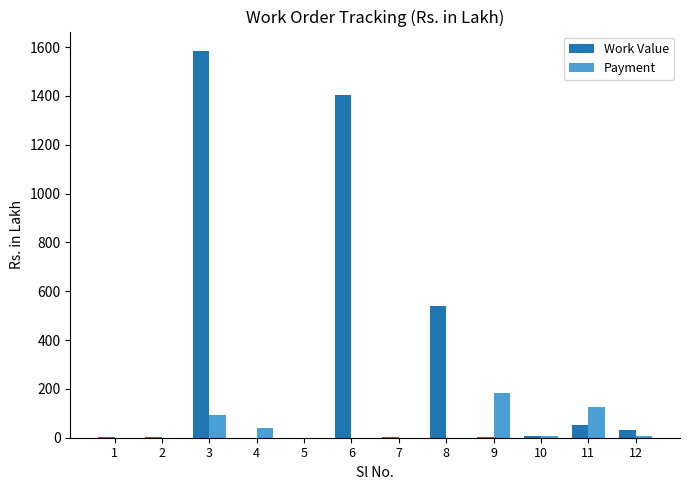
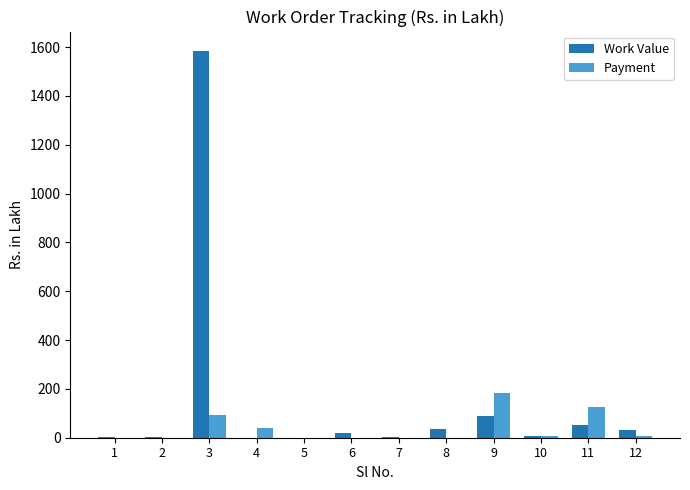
  {
    "Work Value": {
      "3": 1580,
      "4": 0,
-     "6": 1400,
-     "8": 540,
-     "9": 0,
+     "6": 20,
+     "8": 30,
+     "9": 90,
      "11": 50,
      "12": 30
    },
    "Payment": {
      "1": 0,
      "2": 0,
      "3": 90,
      "4": 40,
      "6": 0,
      "7": 0,
      "8": 0,
      "9": 190,
      "11": 130
    }
  }
